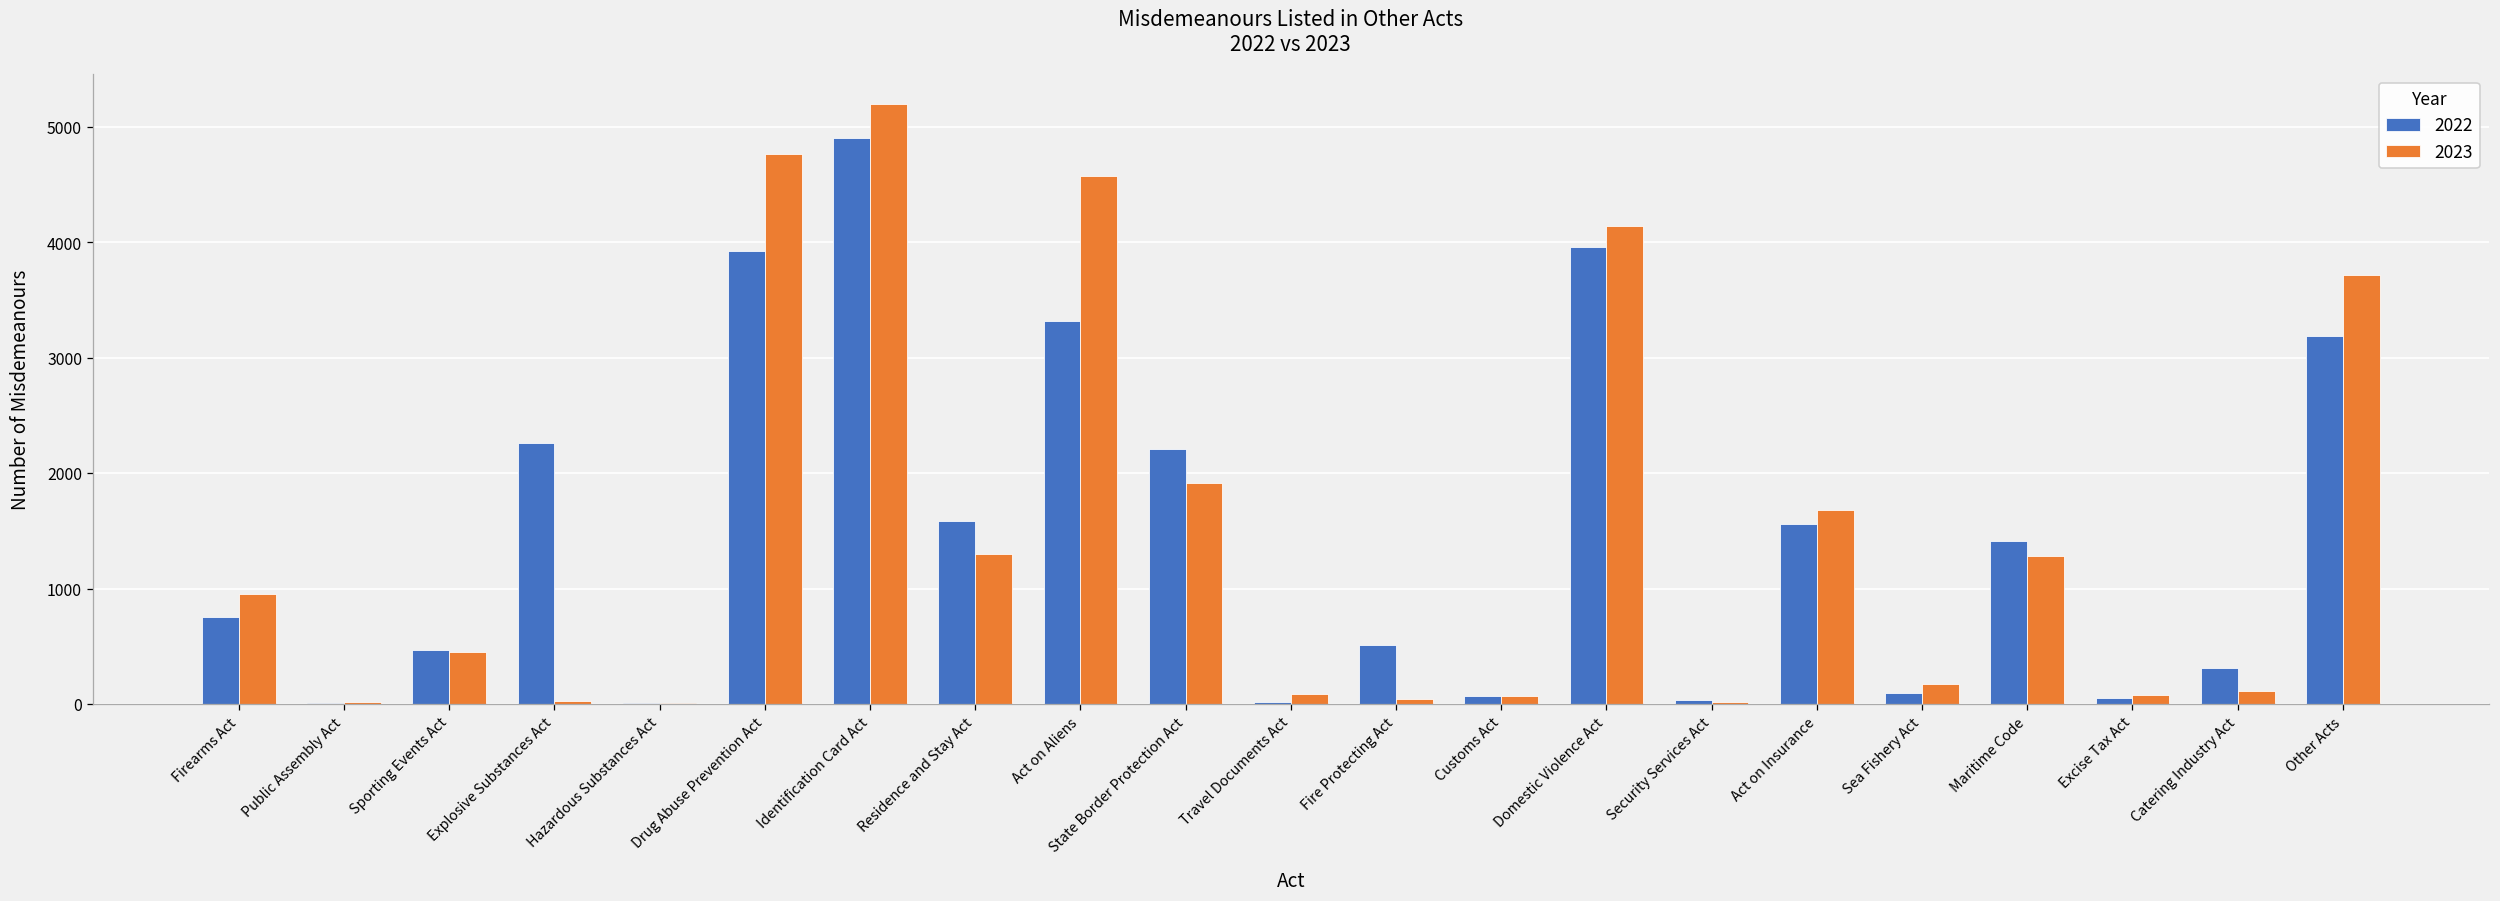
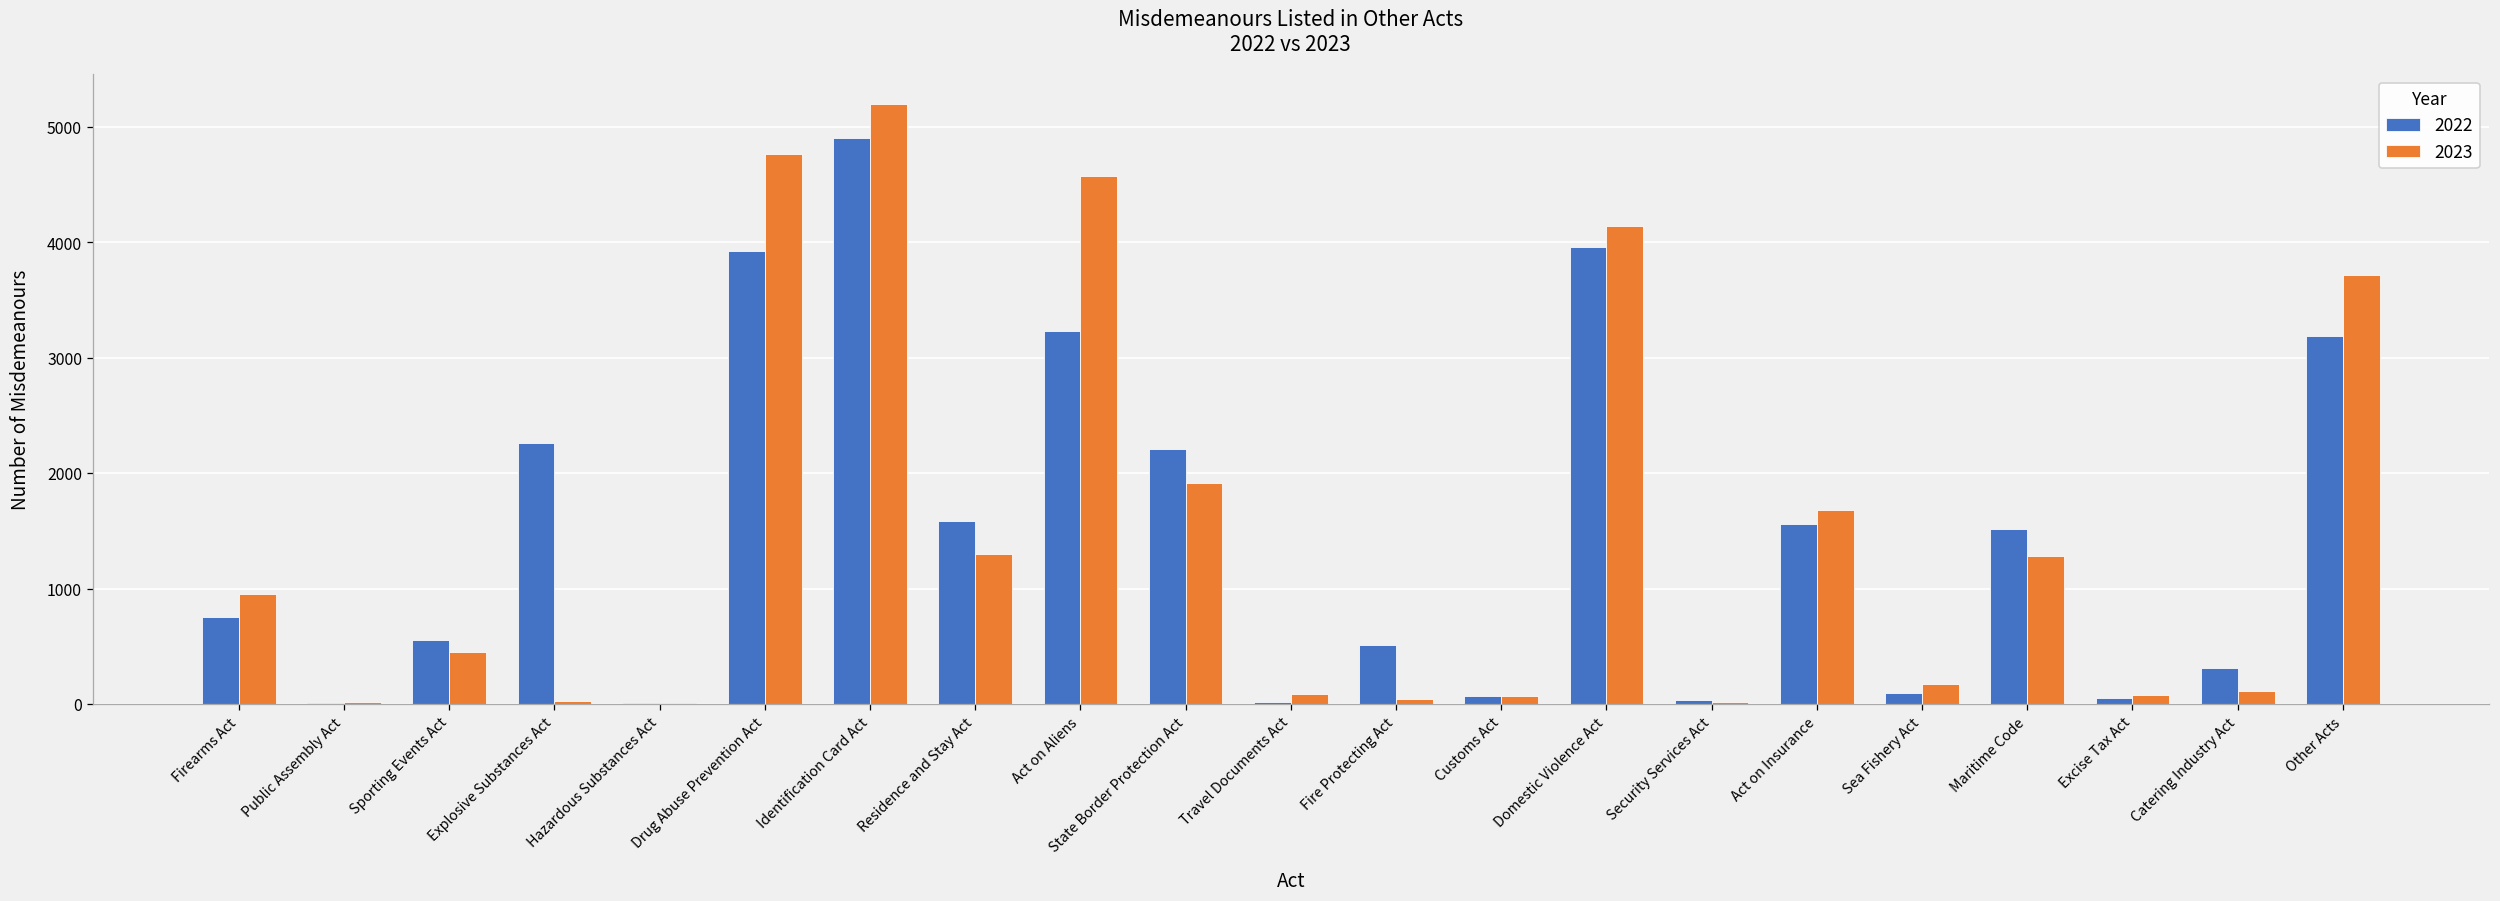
  {
    "2022": {
      "Firearms Act": 760,
-     "Sporting Events Act": 470,
+     "Sporting Events Act": 550,
      "Explosive Substances Act": 2260,
      "Drug Abuse Prevention Act": 3920,
      "Identification Card Act": 4900,
      "Residence and Stay Act": 1580,
-     "Act on Aliens": 3320,
+     "Act on Aliens": 3230,
      "State Border Protection Act": 2210,
      "Fire Protecting Act": 510,
      "Customs Act": 70,
      "Domestic Violence Act": 3960,
      "Security Services Act": 30,
      "Act on Insurance": 1560,
      "Sea Fishery Act": 90,
-     "Maritime Code": 1410,
+     "Maritime Code": 1520,
      "Excise Tax Act": 60,
      "Catering Industry Act": 310,
      "Other Acts": 3190
    },
    "2023": {
      "Firearms Act": 960,
      "Sporting Events Act": 450,
      "Explosive Substances Act": 30,
      "Drug Abuse Prevention Act": 4760,
      "Identification Card Act": 5200,
      "Residence and Stay Act": 1300,
      "Act on Aliens": 4580,
      "State Border Protection Act": 1910,
      "Travel Documents Act": 90,
      "Fire Protecting Act": 40,
      "Customs Act": 70,
      "Domestic Violence Act": 4140,
      "Act on Insurance": 1680,
      "Sea Fishery Act": 170,
      "Maritime Code": 1280,
      "Excise Tax Act": 70,
      "Catering Industry Act": 120,
      "Other Acts": 3720
    }
  }
